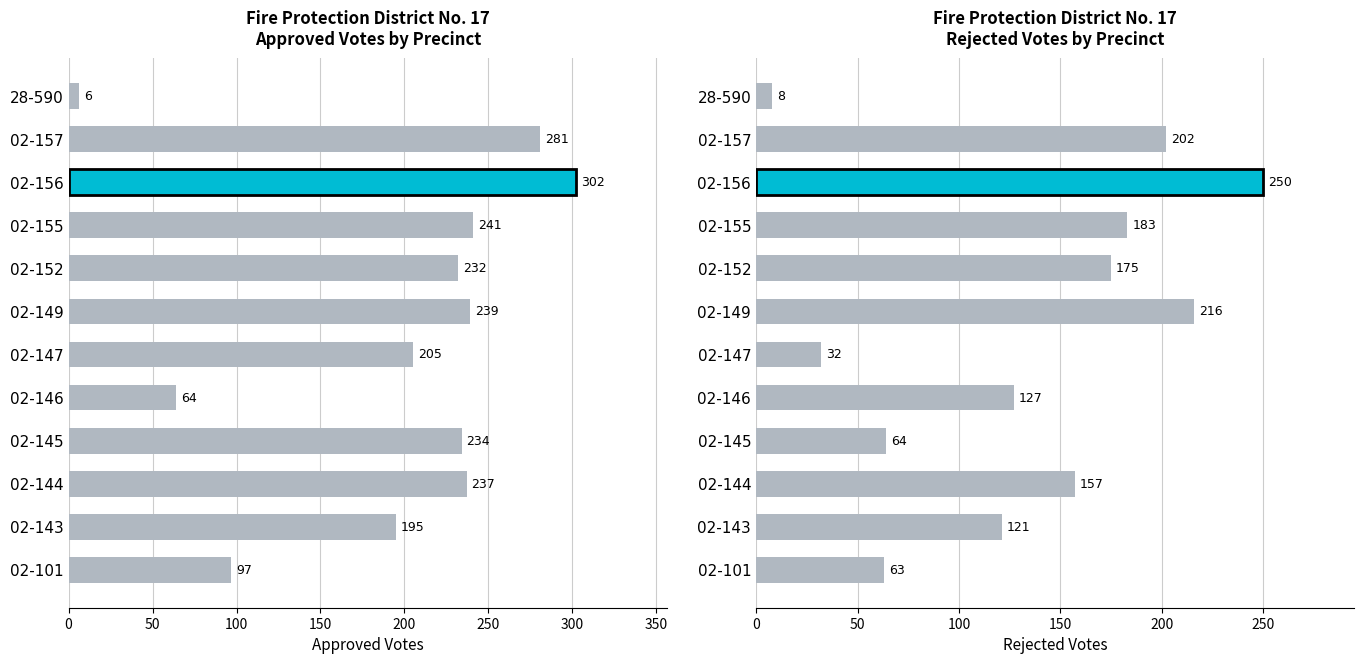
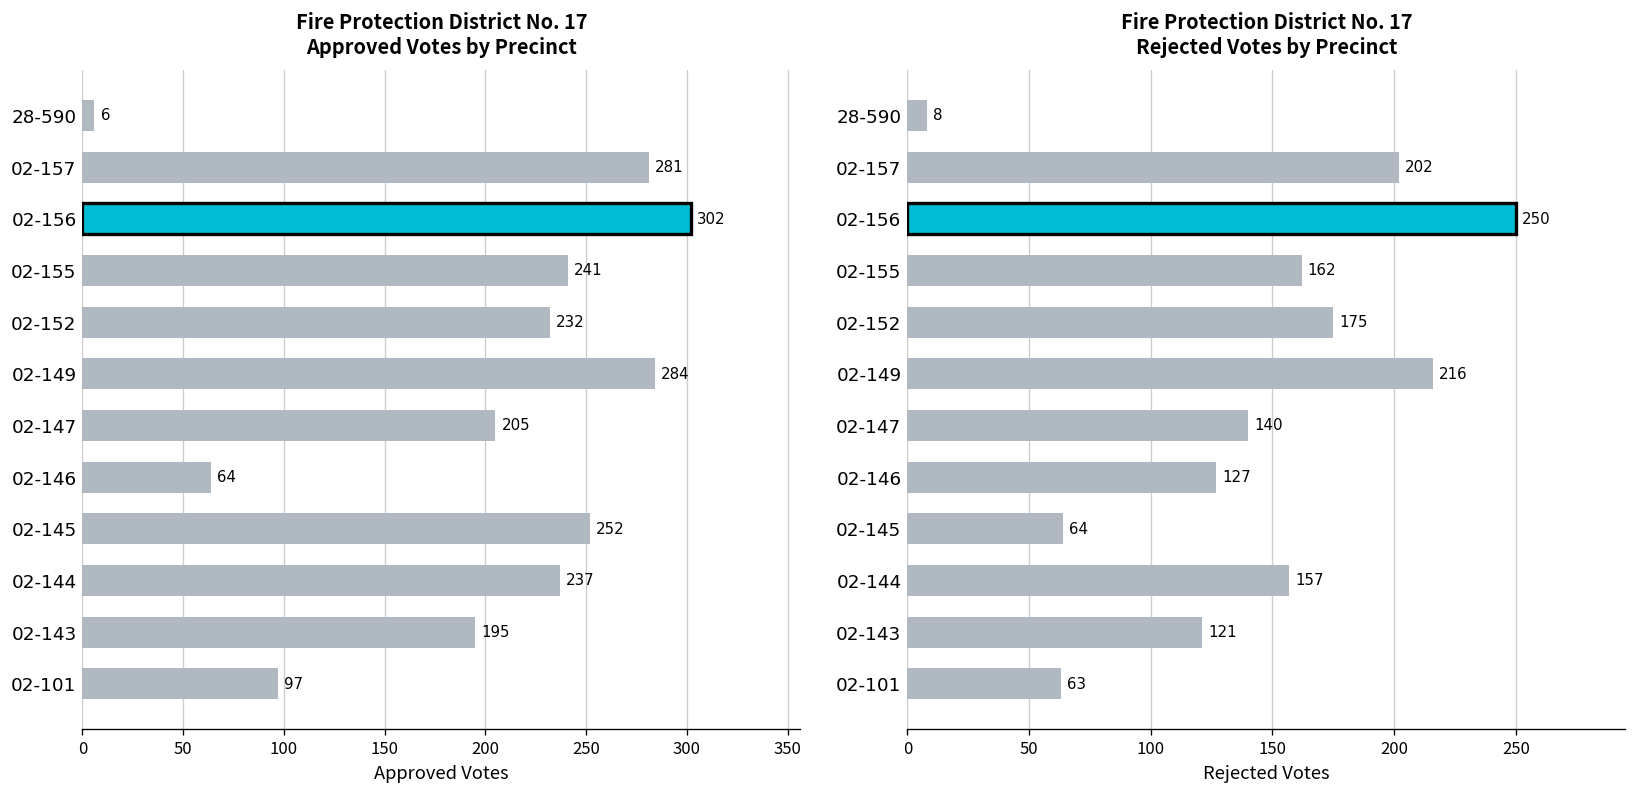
  {
    "Fire Protection District No. 17 Approved Votes by Precinct": {
      "28-590": 6,
      "02-157": 281,
      "02-156": 302,
      "02-155": 241,
      "02-152": 232,
-     "02-149": 239,
+     "02-149": 284,
      "02-147": 205,
      "02-146": 64,
-     "02-145": 234,
+     "02-145": 252,
      "02-144": 237,
      "02-143": 195,
      "02-101": 97
    },
    "Fire Protection District No. 17 Rejected Votes by Precinct": {
      "28-590": 8,
      "02-157": 202,
      "02-156": 250,
-     "02-155": 183,
+     "02-155": 162,
      "02-152": 175,
      "02-149": 216,
-     "02-147": 32,
+     "02-147": 140,
      "02-146": 127,
      "02-145": 64,
      "02-144": 157,
      "02-143": 121,
      "02-101": 63
    }
  }
